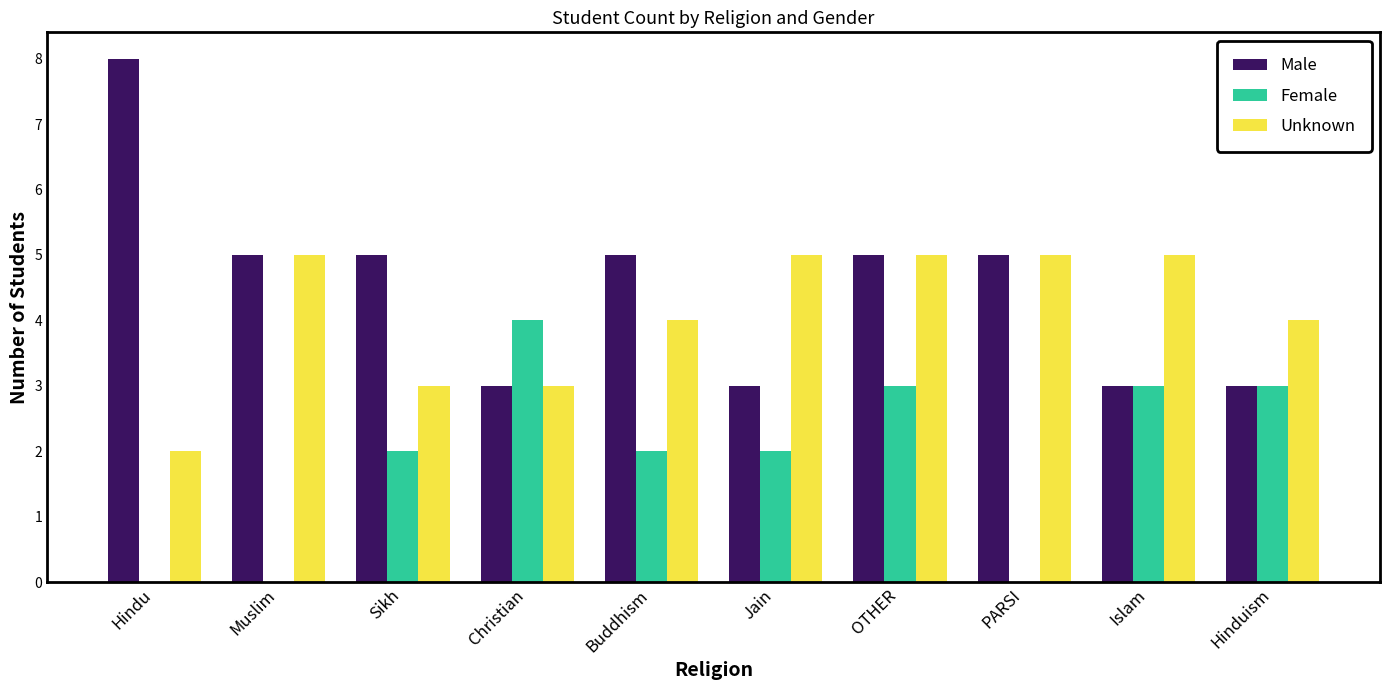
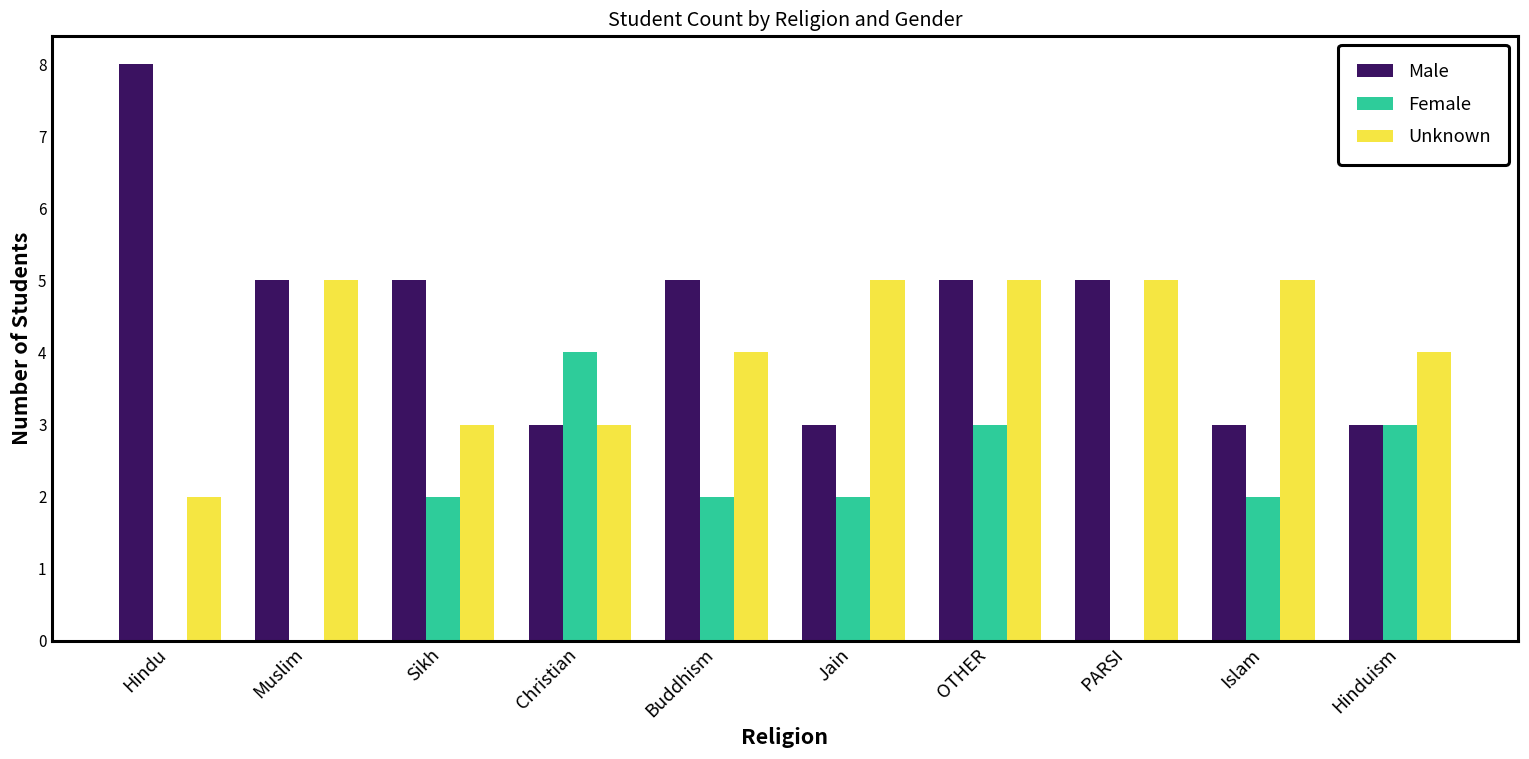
  {
    "Male": {
      "Hindu": 8,
      "Muslim": 5,
      "Sikh": 5,
      "Christian": 3,
      "Buddhism": 5,
      "Jain": 3,
      "OTHER": 5,
      "PARSI": 5,
      "Islam": 3,
      "Hinduism": 3
    },
    "Female": {
      "Hindu": 0,
      "Muslim": 0,
      "Sikh": 2,
      "Christian": 4,
      "Buddhism": 2,
      "Jain": 2,
      "OTHER": 3,
      "PARSI": 0,
-     "Islam": 3,
+     "Islam": 2,
      "Hinduism": 3
    },
    "Unknown": {
      "Hindu": 2,
      "Muslim": 5,
      "Sikh": 3,
      "Christian": 3,
      "Buddhism": 4,
      "Jain": 5,
      "OTHER": 5,
      "PARSI": 5,
      "Islam": 5,
      "Hinduism": 4
    }
  }
